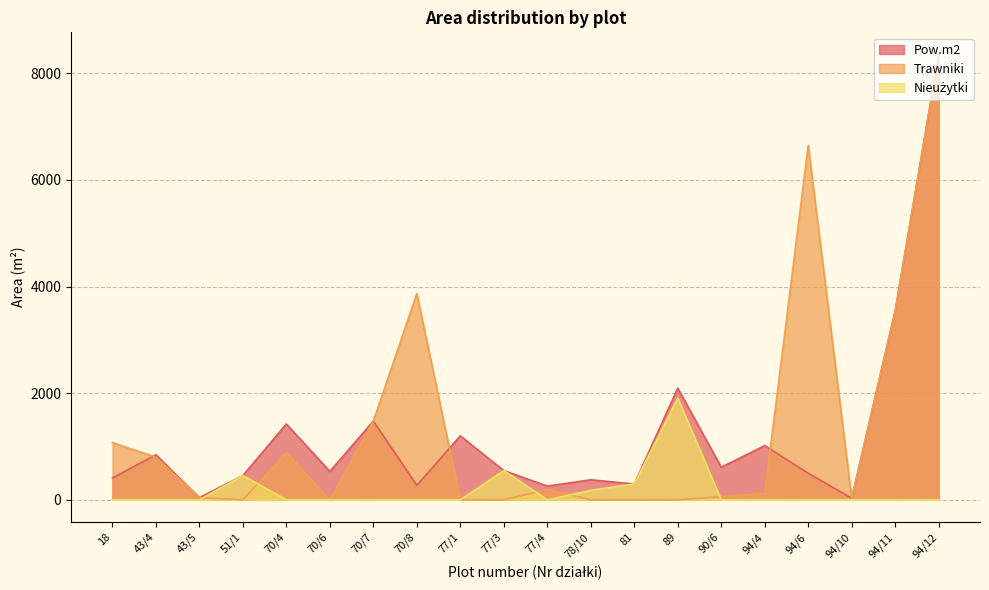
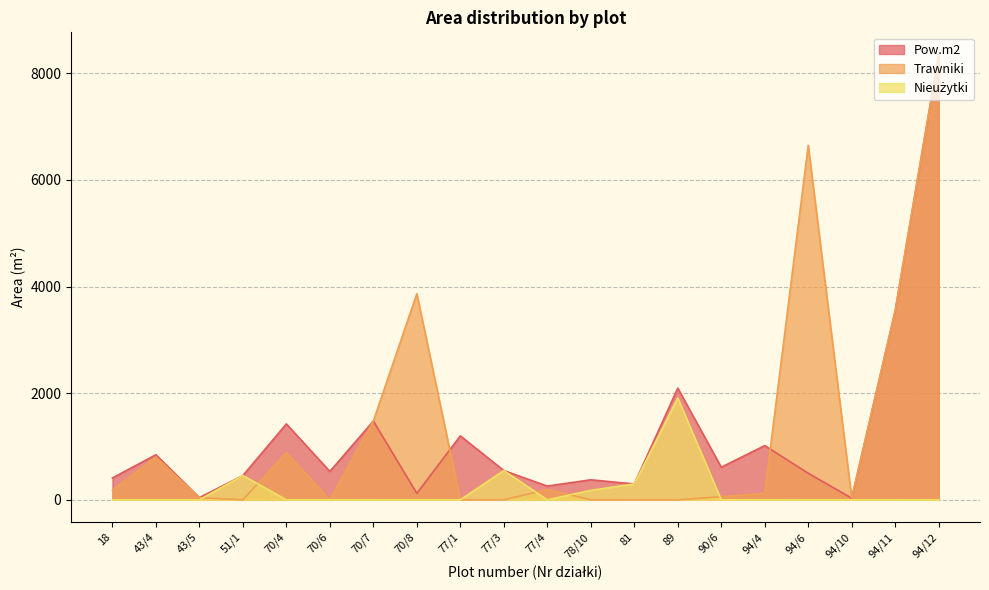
  {
    "Pow.m2": {
      "18": 400,
      "70/4": 1400,
      "70/6": 500,
-     "70/8": 300,
+     "70/8": 100,
      "77/1": 1200,
      "77/4": 300,
      "78/10": 400,
      "89": 2100,
      "90/6": 600,
      "94/4": 1000,
      "94/6": 500
    },
    "Trawniki": {
-     "18": 1100,
+     "18": 200,
      "51/1": 0,
      "70/4": 900,
      "70/8": 3900,
      "77/3": 0,
      "77/4": 200,
      "78/10": 0,
      "81": 0,
      "89": 0,
      "90/6": 100,
      "94/4": 100,
      "94/6": 6700
    },
    "Nieużytki": {
      "18": 0,
      "43/4": 0,
      "70/4": 0,
      "70/7": 0,
      "70/8": 0,
      "77/4": 0,
      "78/10": 200,
      "89": 1900,
      "90/6": 0,
      "94/4": 0,
      "94/6": 0,
      "94/11": 0,
      "94/12": 0
    }
  }
